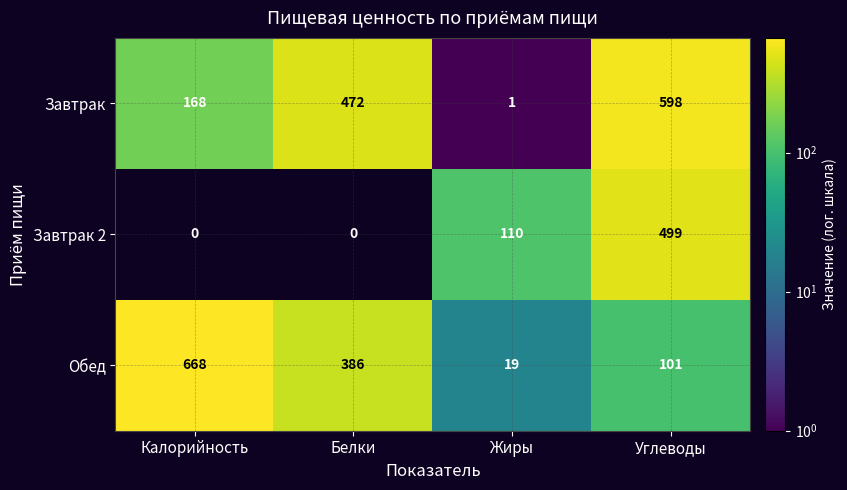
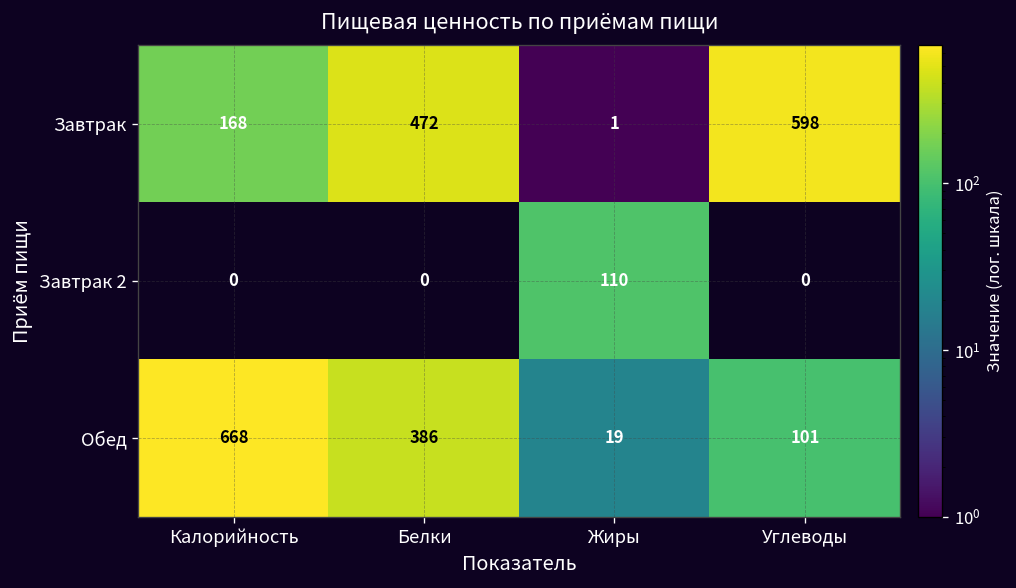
  {
    "Завтрак": {
      "Калорийность": 168,
      "Белки": 472,
      "Жиры": 1,
      "Углеводы": 598
    },
    "Завтрак 2": {
      "Калорийность": 0,
      "Белки": 0,
      "Жиры": 110,
-     "Углеводы": 499
+     "Углеводы": 0
    },
    "Обед": {
      "Калорийность": 668,
      "Белки": 386,
      "Жиры": 19,
      "Углеводы": 101
    }
  }
